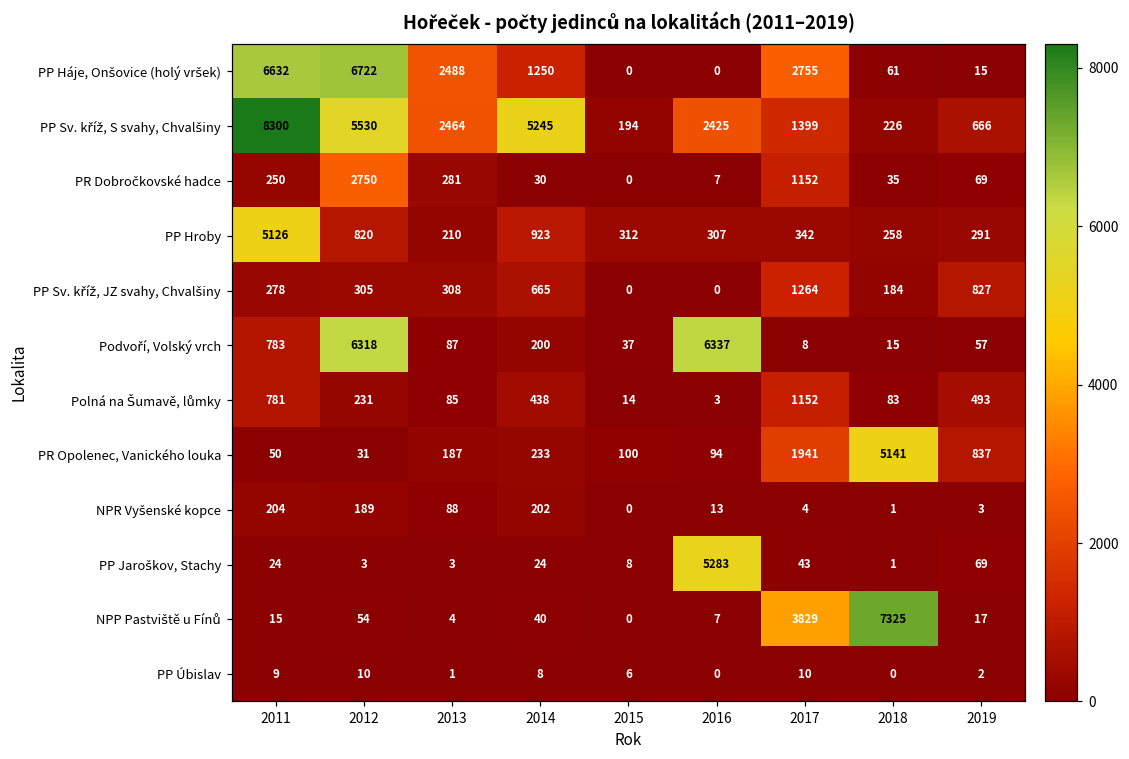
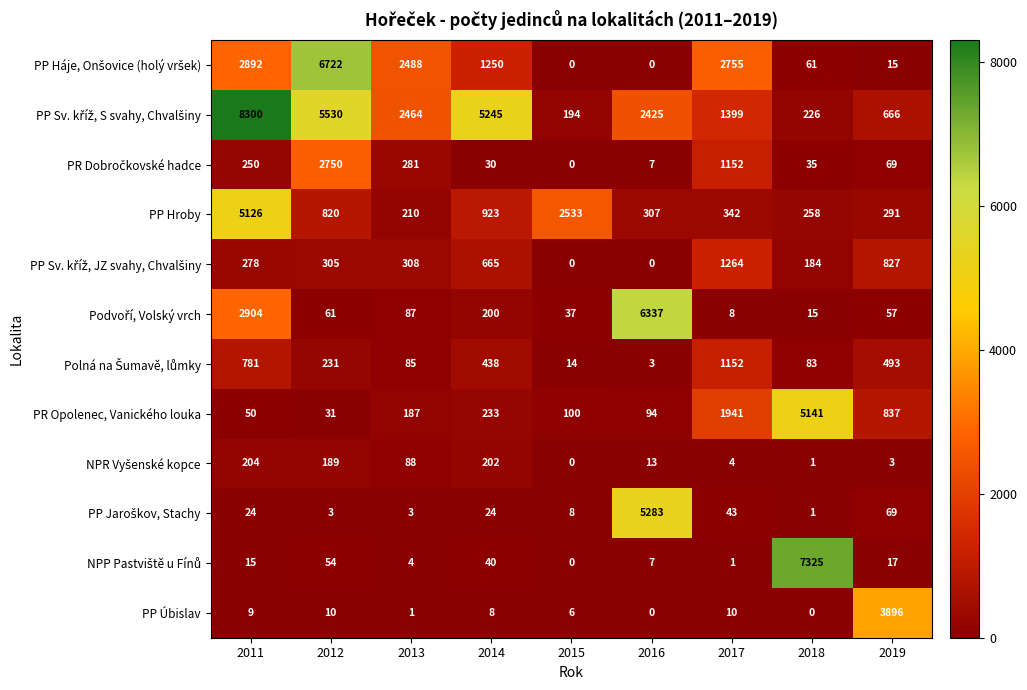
  {
    "PP Háje, Onšovice (holý vršek)": {
-     "2011": 6632,
+     "2011": 2892,
      "2012": 6722,
      "2013": 2488,
      "2014": 1250,
      "2015": 0,
      "2016": 0,
      "2017": 2755,
      "2018": 61,
      "2019": 15
    },
    "PP Sv. kříž, S svahy, Chvalšiny": {
      "2011": 8300,
      "2012": 5530,
      "2013": 2464,
      "2014": 5245,
      "2015": 194,
      "2016": 2425,
      "2017": 1399,
      "2018": 226,
      "2019": 666
    },
    "PR Dobročkovské hadce": {
      "2011": 250,
      "2012": 2750,
      "2013": 281,
      "2014": 30,
      "2015": 0,
      "2016": 7,
      "2017": 1152,
      "2018": 35,
      "2019": 69
    },
    "PP Hroby": {
      "2011": 5126,
      "2012": 820,
      "2013": 210,
      "2014": 923,
-     "2015": 312,
+     "2015": 2533,
      "2016": 307,
      "2017": 342,
      "2018": 258,
      "2019": 291
    },
    "PP Sv. kříž, JZ svahy, Chvalšiny": {
      "2011": 278,
      "2012": 305,
      "2013": 308,
      "2014": 665,
      "2015": 0,
      "2016": 0,
      "2017": 1264,
      "2018": 184,
      "2019": 827
    },
    "Podvoří, Volský vrch": {
-     "2011": 783,
-     "2012": 6318,
+     "2011": 2904,
+     "2012": 61,
      "2013": 87,
      "2014": 200,
      "2015": 37,
      "2016": 6337,
      "2017": 8,
      "2018": 15,
      "2019": 57
    },
    "Polná na Šumavě, lůmky": {
      "2011": 781,
      "2012": 231,
      "2013": 85,
      "2014": 438,
      "2015": 14,
      "2016": 3,
      "2017": 1152,
      "2018": 83,
      "2019": 493
    },
    "PR Opolenec, Vanického louka": {
      "2011": 50,
      "2012": 31,
      "2013": 187,
      "2014": 233,
      "2015": 100,
      "2016": 94,
      "2017": 1941,
      "2018": 5141,
      "2019": 837
    },
    "NPR Vyšenské kopce": {
      "2011": 204,
      "2012": 189,
      "2013": 88,
      "2014": 202,
      "2015": 0,
      "2016": 13,
      "2017": 4,
      "2018": 1,
      "2019": 3
    },
    "PP Jaroškov, Stachy": {
      "2011": 24,
      "2012": 3,
      "2013": 3,
      "2014": 24,
      "2015": 8,
      "2016": 5283,
      "2017": 43,
      "2018": 1,
      "2019": 69
    },
    "NPP Pastviště u Fínů": {
      "2011": 15,
      "2012": 54,
      "2013": 4,
      "2014": 40,
      "2015": 0,
      "2016": 7,
-     "2017": 3829,
+     "2017": 1,
      "2018": 7325,
      "2019": 17
    },
    "PP Úbislav": {
      "2011": 9,
      "2012": 10,
      "2013": 1,
      "2014": 8,
      "2015": 6,
      "2016": 0,
      "2017": 10,
      "2018": 0,
-     "2019": 2
+     "2019": 3896
    }
  }
